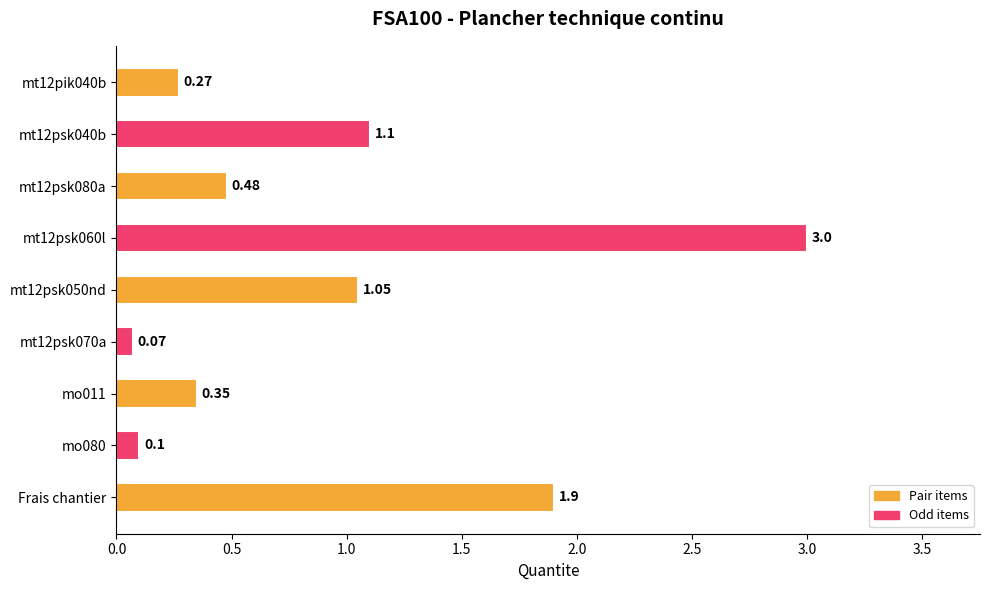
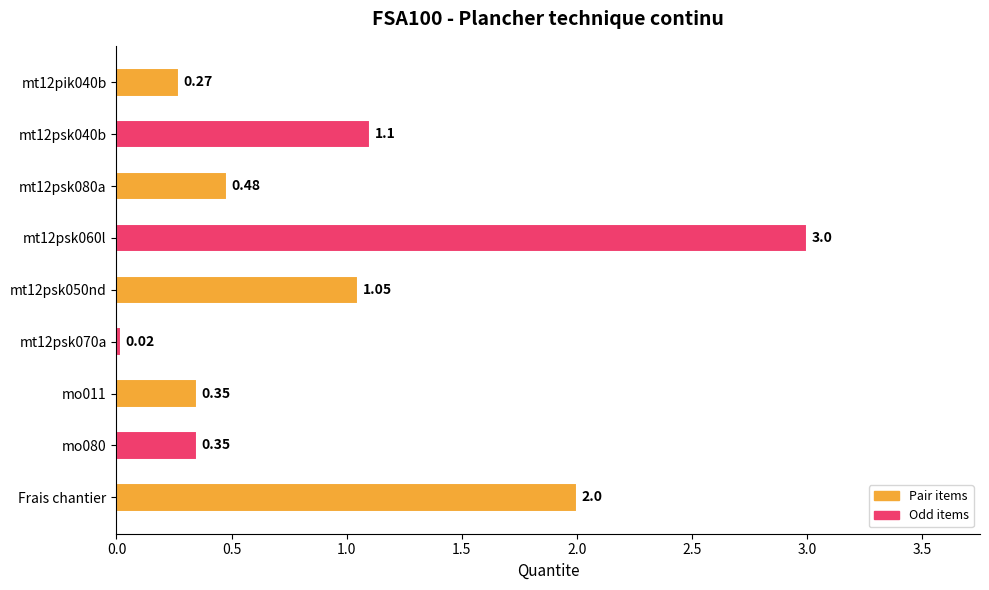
  {
    "mt12pik040b": 0.27,
    "mt12psk040b": 1.1,
    "mt12psk080a": 0.48,
    "mt12psk060l": 3.0,
    "mt12psk050nd": 1.05,
-   "mt12psk070a": 0.07,
+   "mt12psk070a": 0.02,
    "mo011": 0.35,
-   "mo080": 0.1,
-   "Frais chantier": 1.9
+   "mo080": 0.35,
+   "Frais chantier": 2.0
  }
